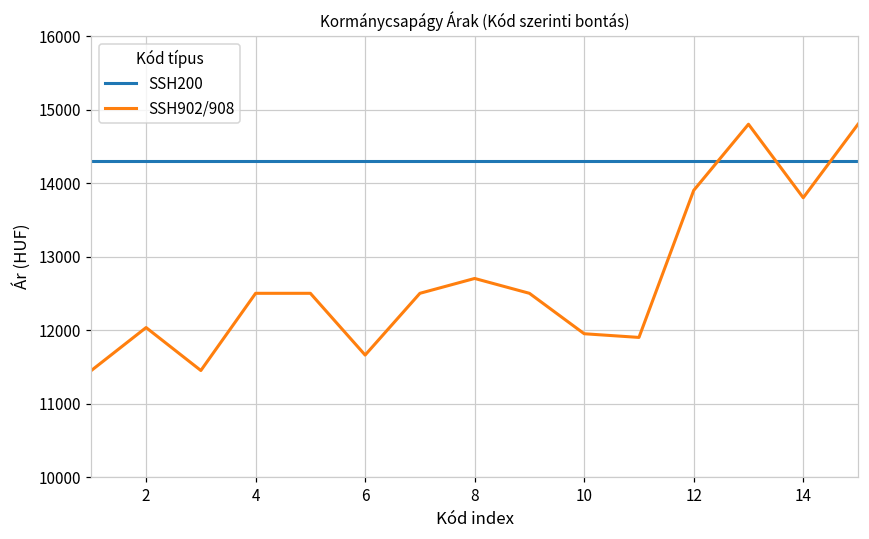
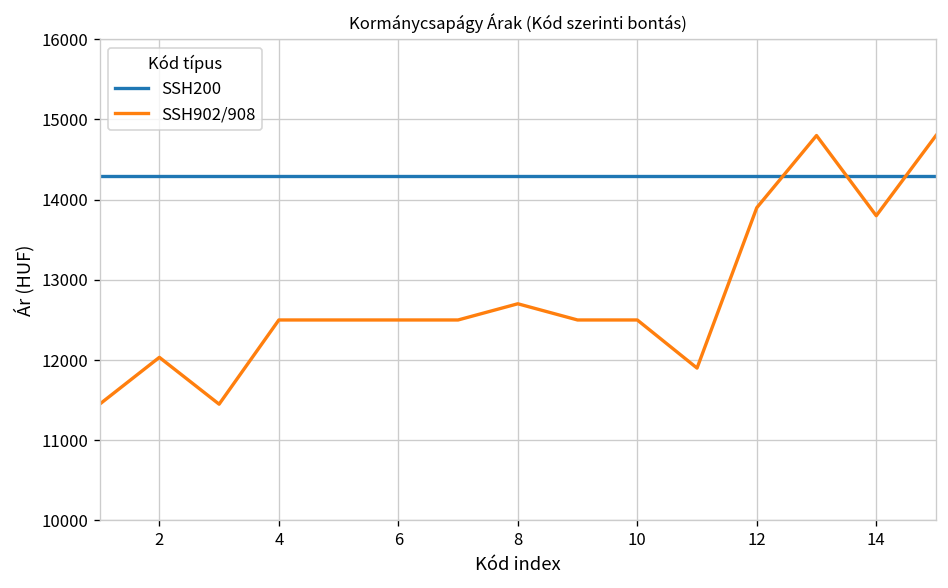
  {
    "SSH200": {
      "2": 14300,
      "4": 14300,
      "6": 14300,
      "8": 14300,
      "10": 14300,
      "12": 14300,
      "14": 14300
    },
    "SSH902/908": {
      "2": 12000,
      "4": 12500,
-     "6": 11700,
+     "6": 12500,
      "8": 12700,
-     "10": 12000,
+     "10": 12500,
      "12": 13900,
      "14": 13800
    }
  }
